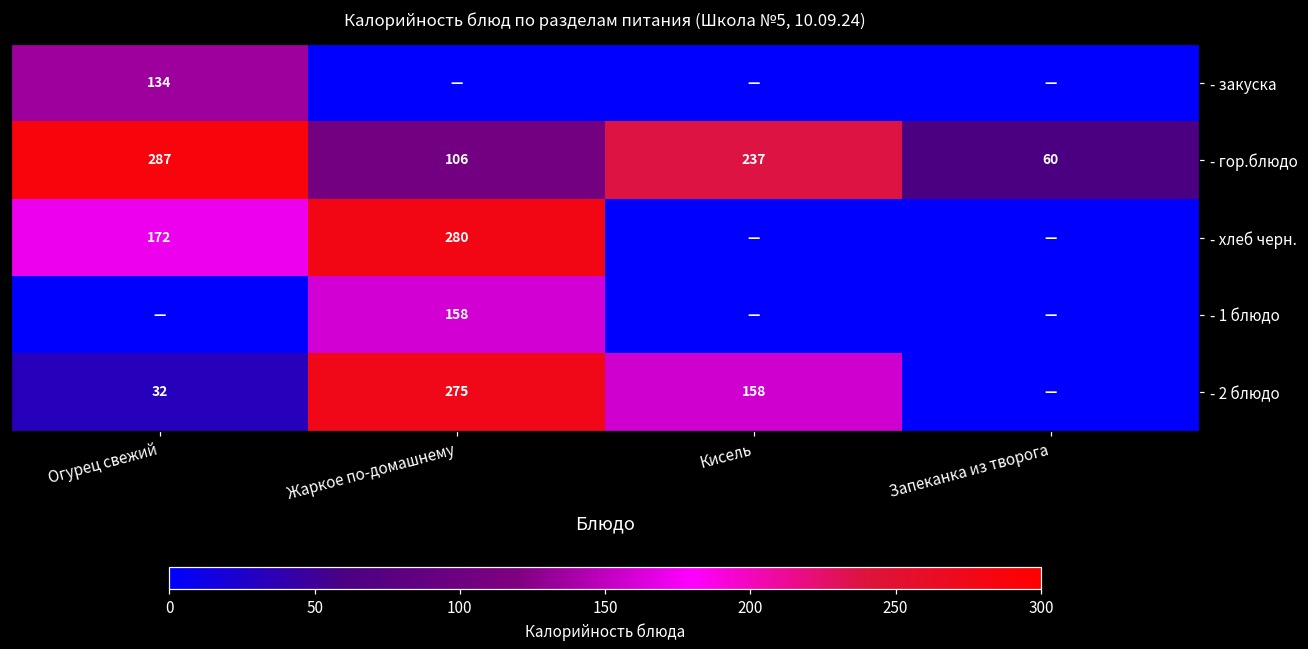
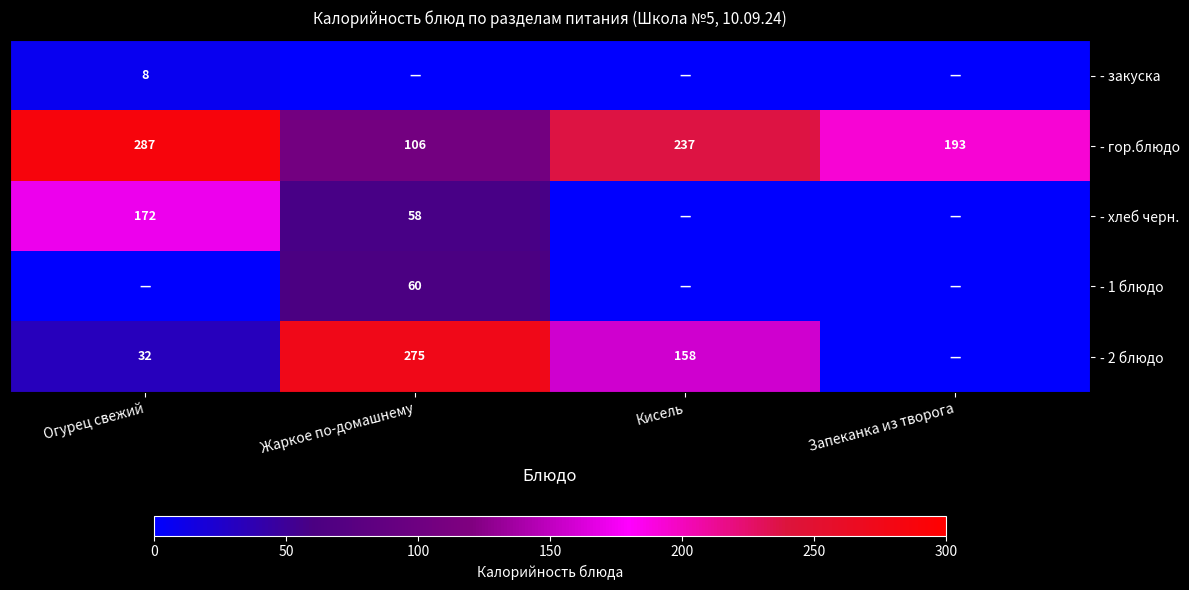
  {
    "- закуска": {
-     "Огурец свежий": 134
+     "Огурец свежий": 8
    },
    "- гор.блюдо": {
      "Огурец свежий": 287,
      "Жаркое по-домашнему": 106,
      "Кисель": 237,
-     "Запеканка из творога": 60
+     "Запеканка из творога": 193
    },
    "- хлеб черн.": {
      "Огурец свежий": 172,
-     "Жаркое по-домашнему": 280
+     "Жаркое по-домашнему": 58
    },
    "- 1 блюдо": {
-     "Жаркое по-домашнему": 158
+     "Жаркое по-домашнему": 60
    },
    "- 2 блюдо": {
      "Огурец свежий": 32,
      "Жаркое по-домашнему": 275,
      "Кисель": 158
    }
  }
